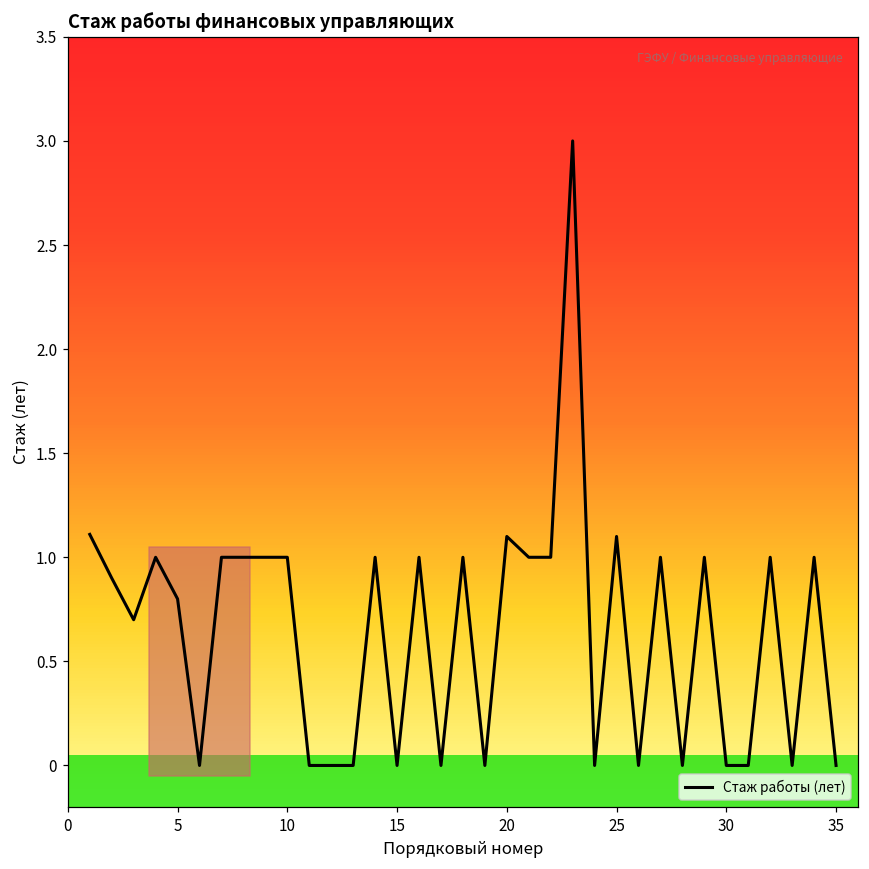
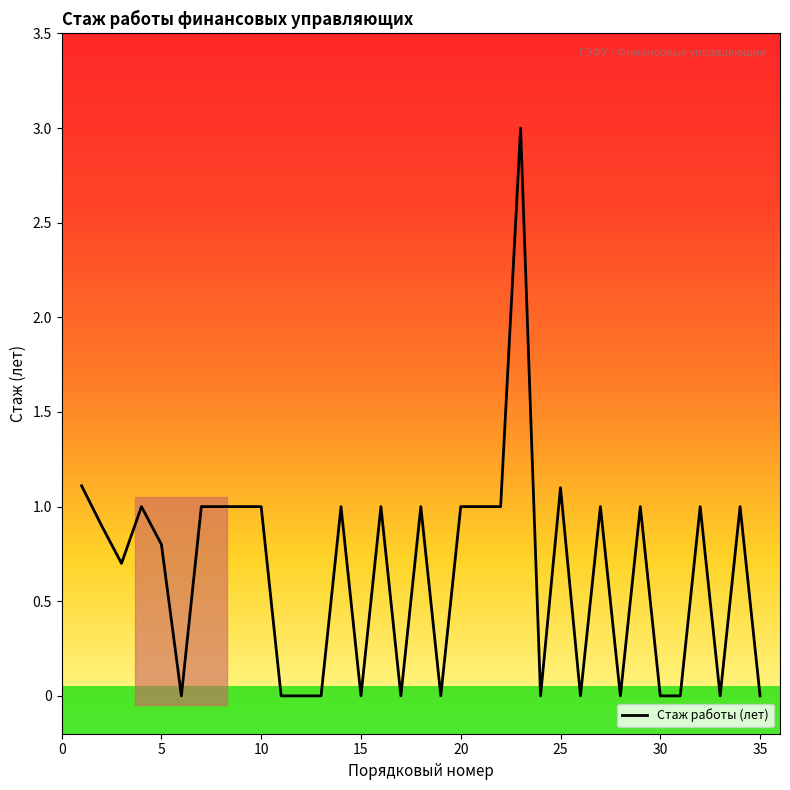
  {
    "5": 0.8,
    "10": 1.0,
-   "20": 1.1,
+   "20": 1.0,
    "25": 1.1
  }
